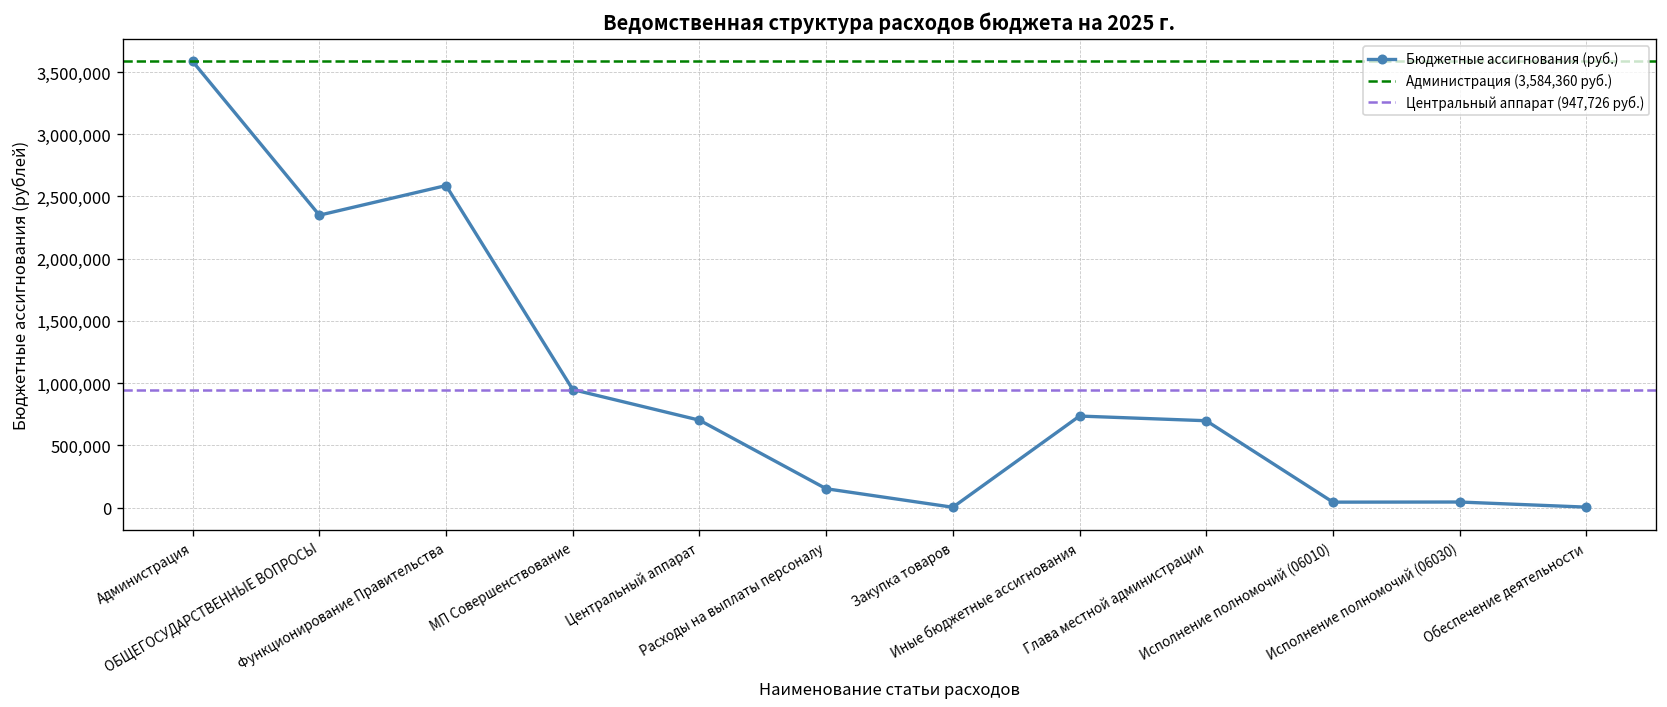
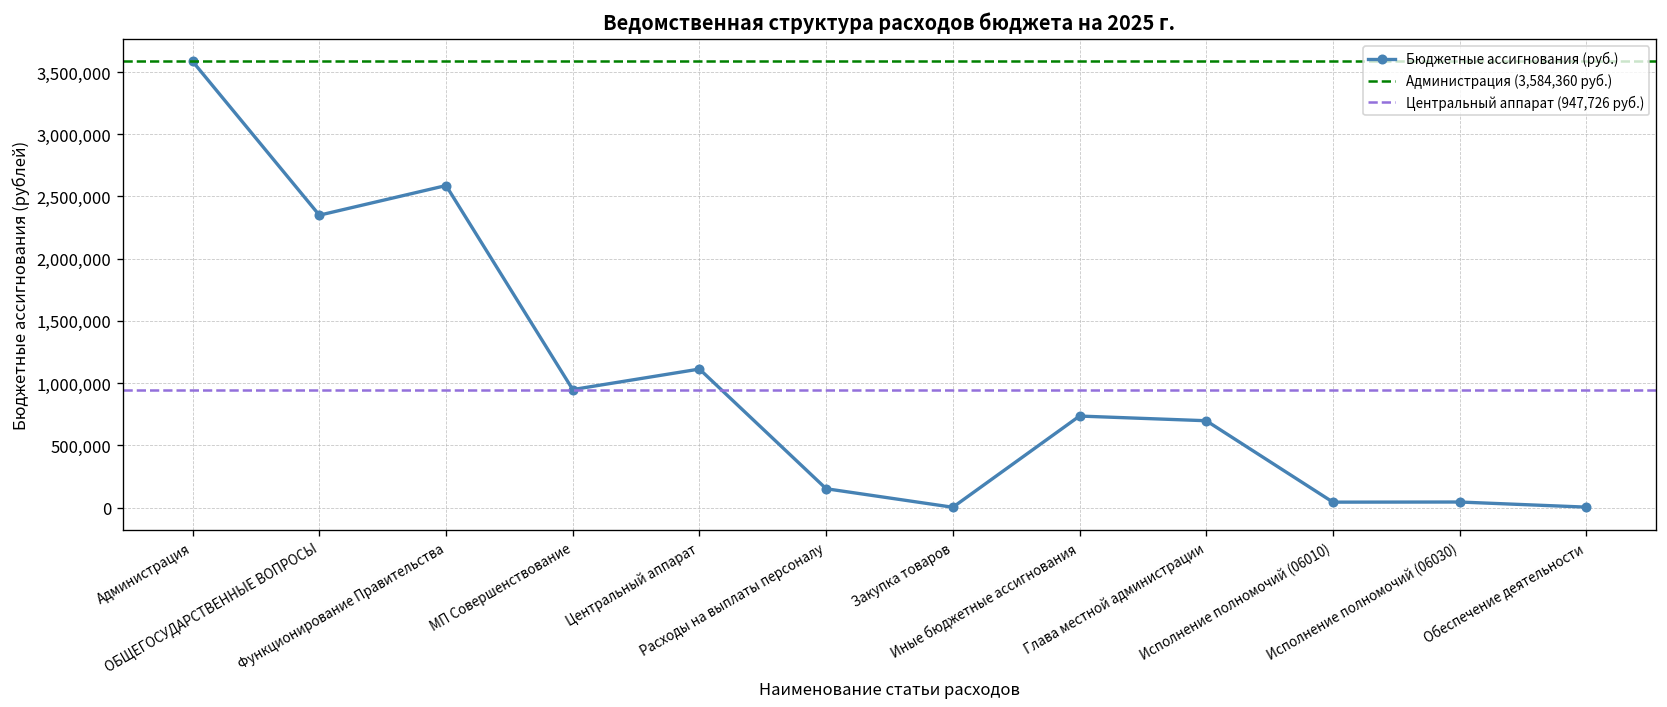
  {
    "Администрация": "3,580,000",
    "ОБЩЕГОСУДАРСТВЕННЫЕ ВОПРОСЫ": "2,350,000",
    "Функционирование Правительства": "2,590,000",
    "МП Совершенствование": "950,000",
-   "Центральный аппарат": "700,000",
+   "Центральный аппарат": "1,110,000",
    "Расходы на выплаты персоналу": "150,000",
    "Закупка товаров": "0",
    "Иные бюджетные ассигнования": "730,000",
    "Глава местной администрации": "700,000",
    "Исполнение полномочий (06010)": "40,000",
    "Исполнение полномочий (06030)": "40,000",
    "Обеспечение деятельности": "0"
  }
